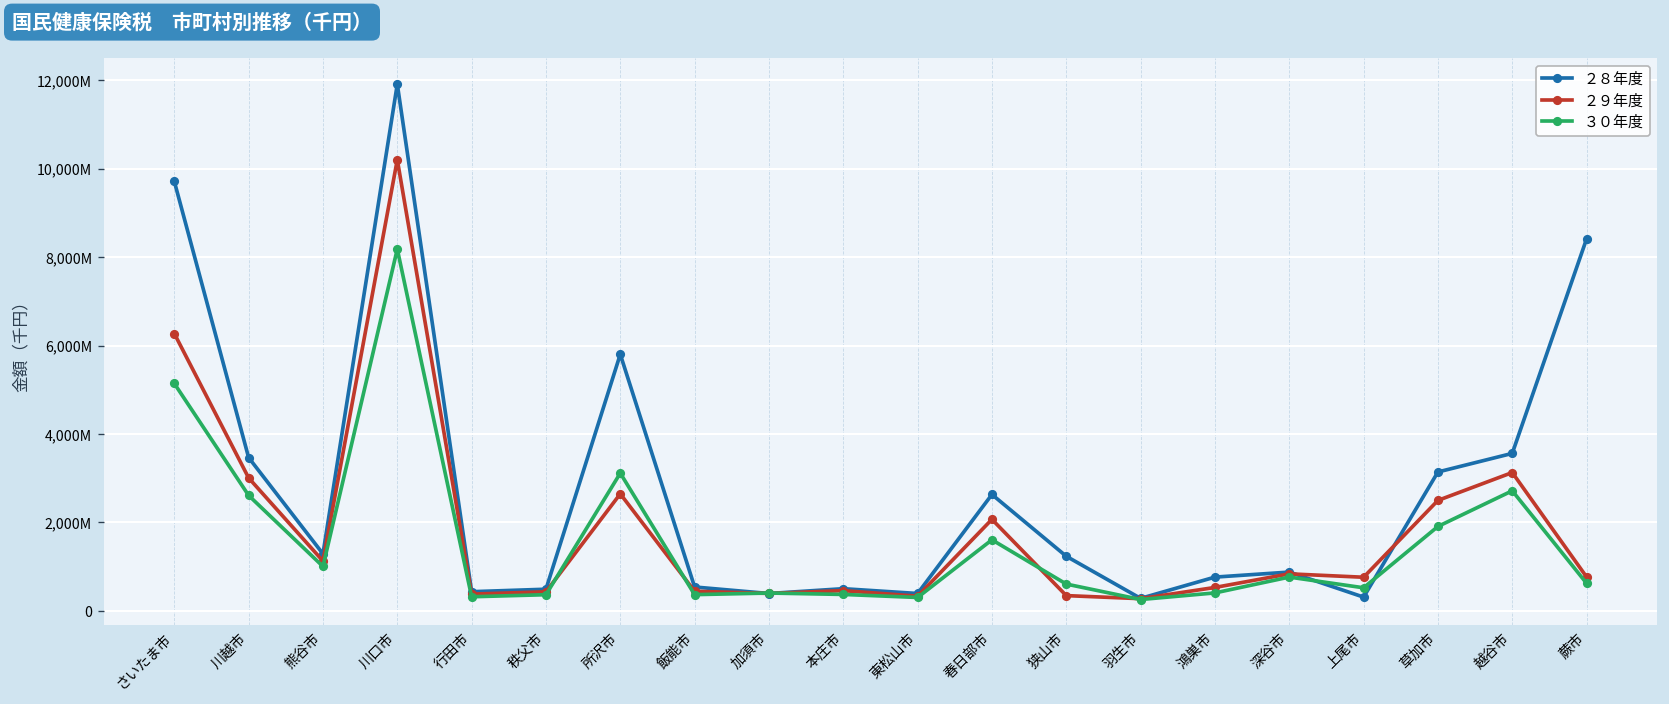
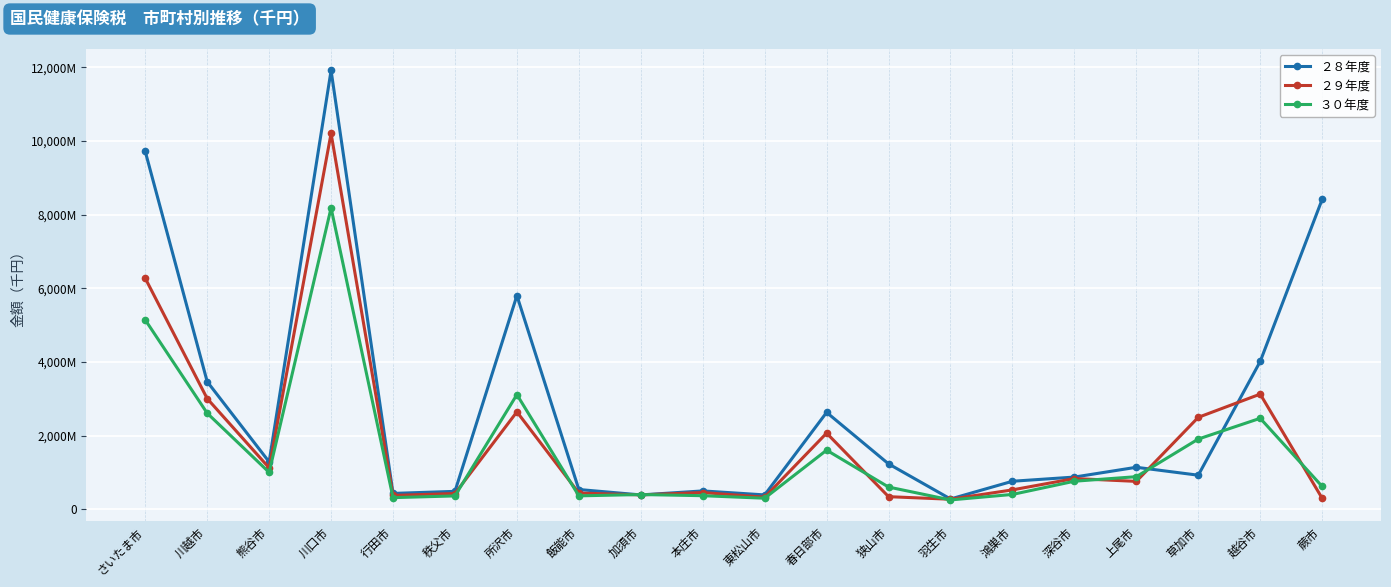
  {
    "２８年度": {
      "さいたま市": "9,700,000,000",
      "川越市": "3,500,000,000",
      "熊谷市": "1,300,000,000",
      "川口市": "11,900,000,000",
      "所沢市": "5,800,000,000",
      "飯能市": "500,000,000",
      "春日部市": "2,600,000,000",
      "狭山市": "1,200,000,000",
      "鴻巣市": "800,000,000",
-     "上尾市": "300,000,000",
-     "草加市": "3,100,000,000",
-     "越谷市": "3,600,000,000",
+     "上尾市": "1,100,000,000",
+     "草加市": "900,000,000",
+     "越谷市": "4,000,000,000",
      "蕨市": "8,400,000,000"
    },
    "２９年度": {
      "さいたま市": "6,300,000,000",
      "川越市": "3,000,000,000",
      "熊谷市": "1,100,000,000",
      "川口市": "10,200,000,000",
      "所沢市": "2,600,000,000",
      "飯能市": "400,000,000",
      "春日部市": "2,100,000,000",
      "狭山市": "300,000,000",
      "鴻巣市": "500,000,000",
      "上尾市": "800,000,000",
      "草加市": "2,500,000,000",
      "越谷市": "3,100,000,000",
-     "蕨市": "800,000,000"
+     "蕨市": "300,000,000"
    },
    "３０年度": {
      "さいたま市": "5,100,000,000",
      "川越市": "2,600,000,000",
      "熊谷市": "1,000,000,000",
      "川口市": "8,200,000,000",
      "所沢市": "3,100,000,000",
      "飯能市": "400,000,000",
      "本庄市": "400,000,000",
      "春日部市": "1,600,000,000",
      "狭山市": "600,000,000",
      "鴻巣市": "400,000,000",
      "深谷市": "800,000,000",
-     "上尾市": "500,000,000",
+     "上尾市": "900,000,000",
      "草加市": "1,900,000,000",
-     "越谷市": "2,700,000,000",
+     "越谷市": "2,500,000,000",
      "蕨市": "600,000,000"
    }
  }
